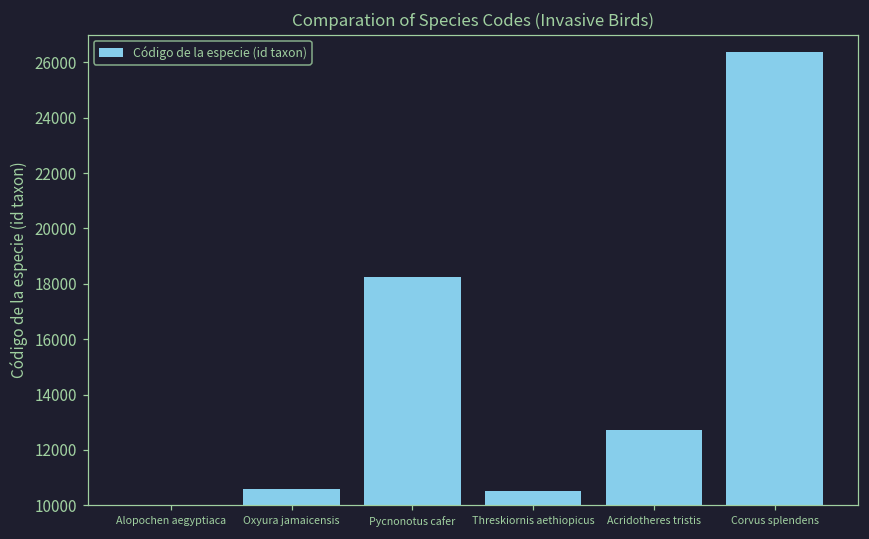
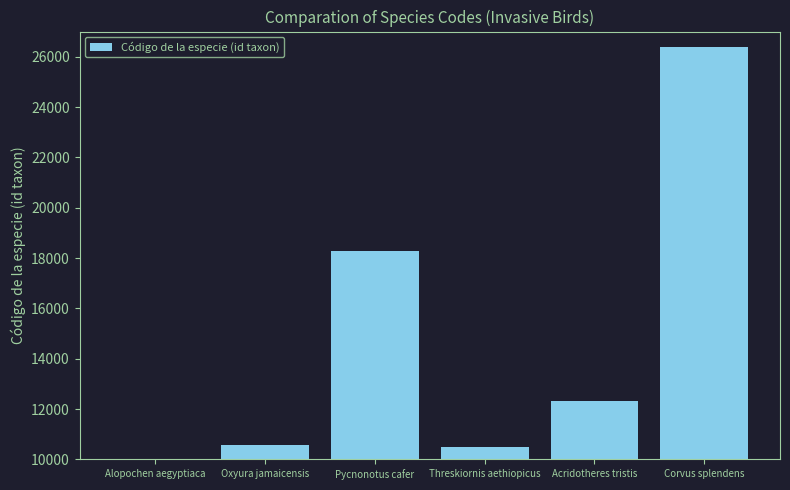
  {
    "Oxyura jamaicensis": 10600,
    "Pycnonotus cafer": 18300,
    "Threskiornis aethiopicus": 10500,
-   "Acridotheres tristis": 12700,
+   "Acridotheres tristis": 12300,
    "Corvus splendens": 26400
  }
